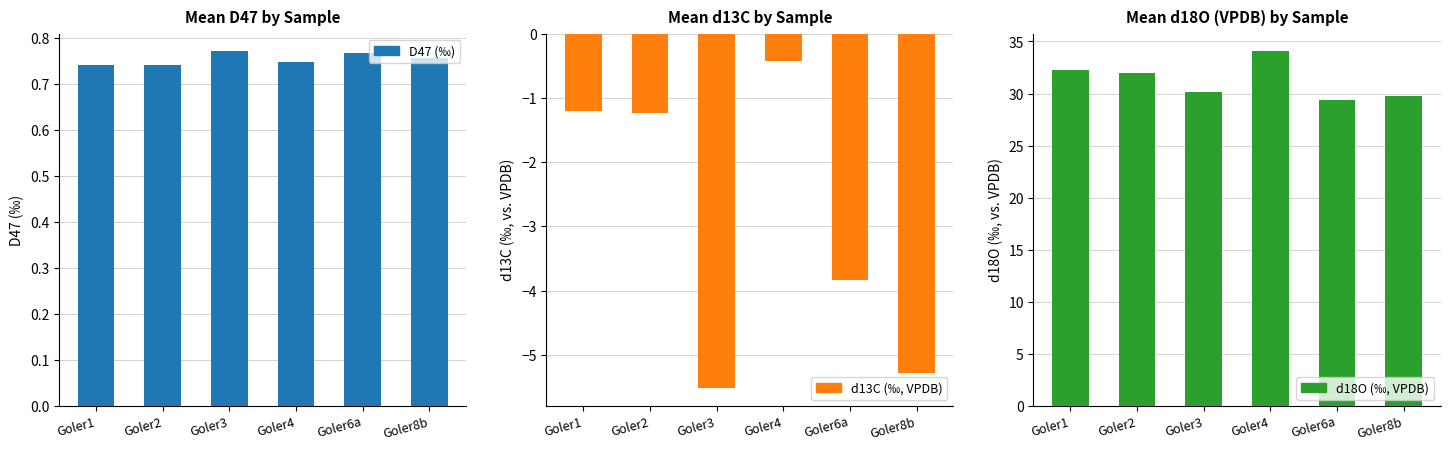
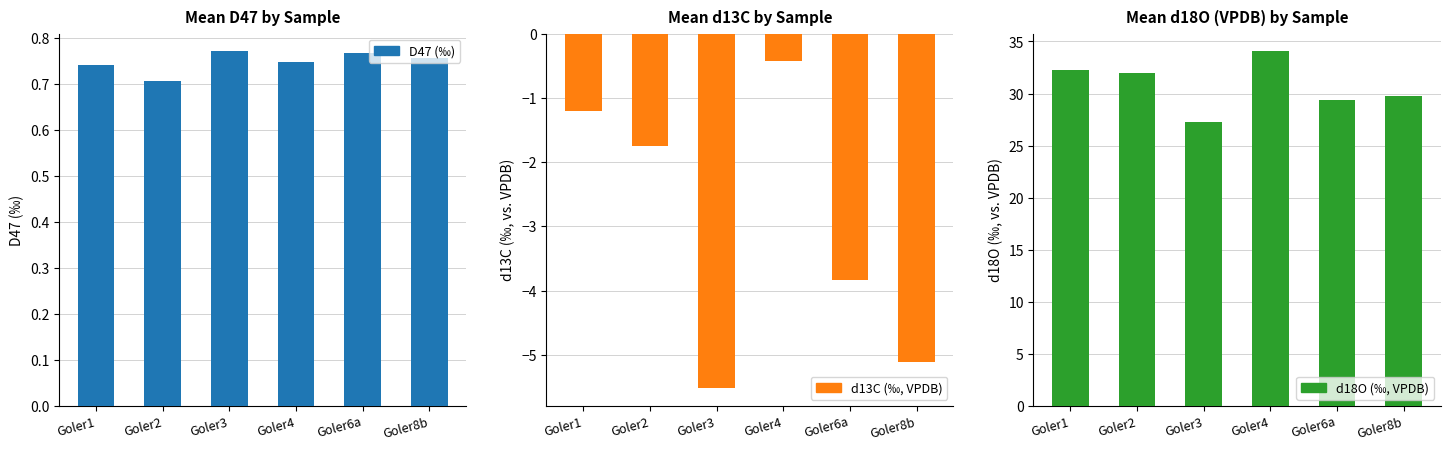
  {
    "Mean D47 by Sample": {
      "Goler1": 0.74,
-     "Goler2": 0.74,
+     "Goler2": 0.71,
      "Goler3": 0.77,
      "Goler4": 0.75,
      "Goler6a": 0.77
    },
    "Mean d13C by Sample": {
      "Goler1": -1.2,
-     "Goler2": -1.2,
+     "Goler2": -1.8,
      "Goler3": -5.5,
      "Goler4": -0.4,
      "Goler6a": -3.8,
-     "Goler8b": -5.3
+     "Goler8b": -5.1
    },
    "Mean d18O (VPDB) by Sample": {
      "Goler1": 32.3,
      "Goler2": 31.9,
-     "Goler3": 30.1,
+     "Goler3": 27.3,
      "Goler4": 34.1,
      "Goler6a": 29.4,
      "Goler8b": 29.8
    }
  }
